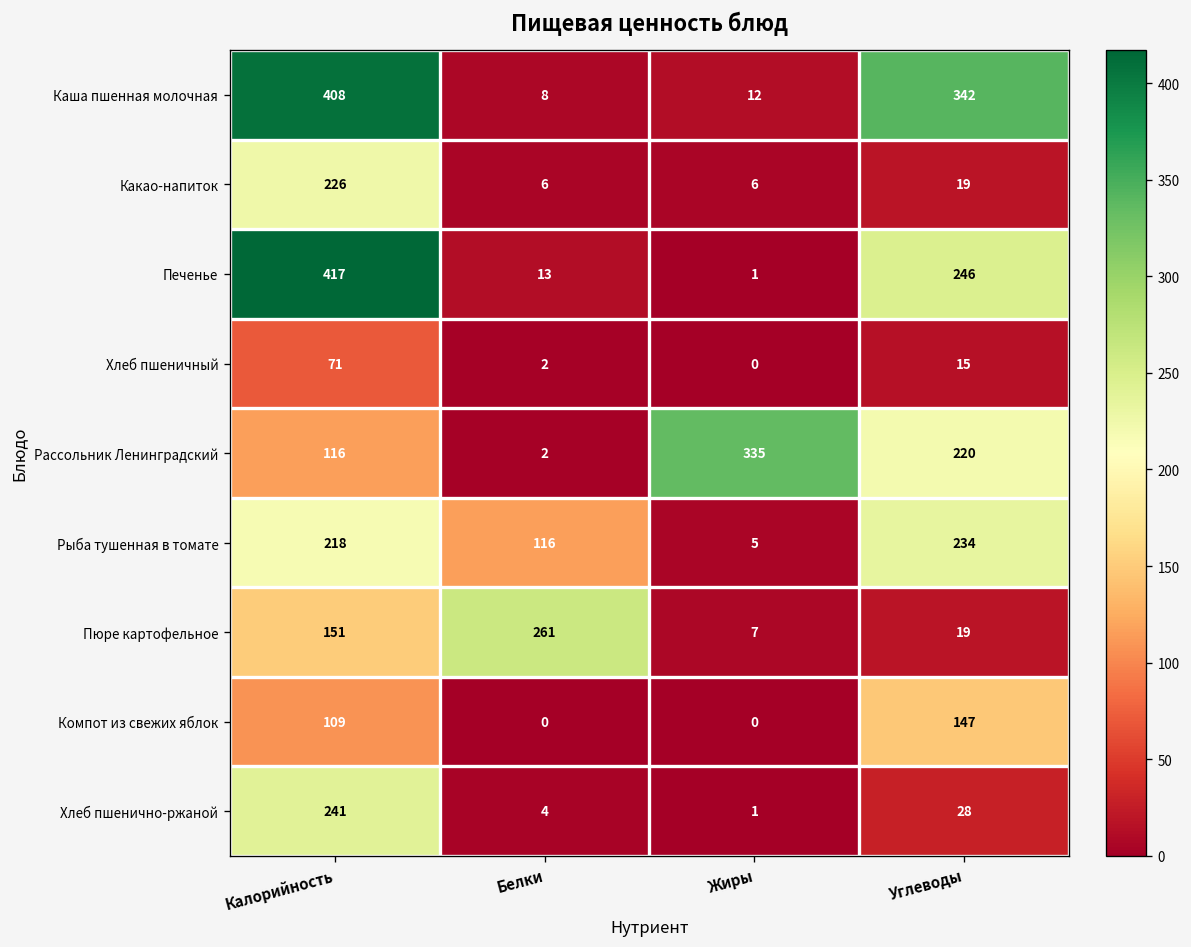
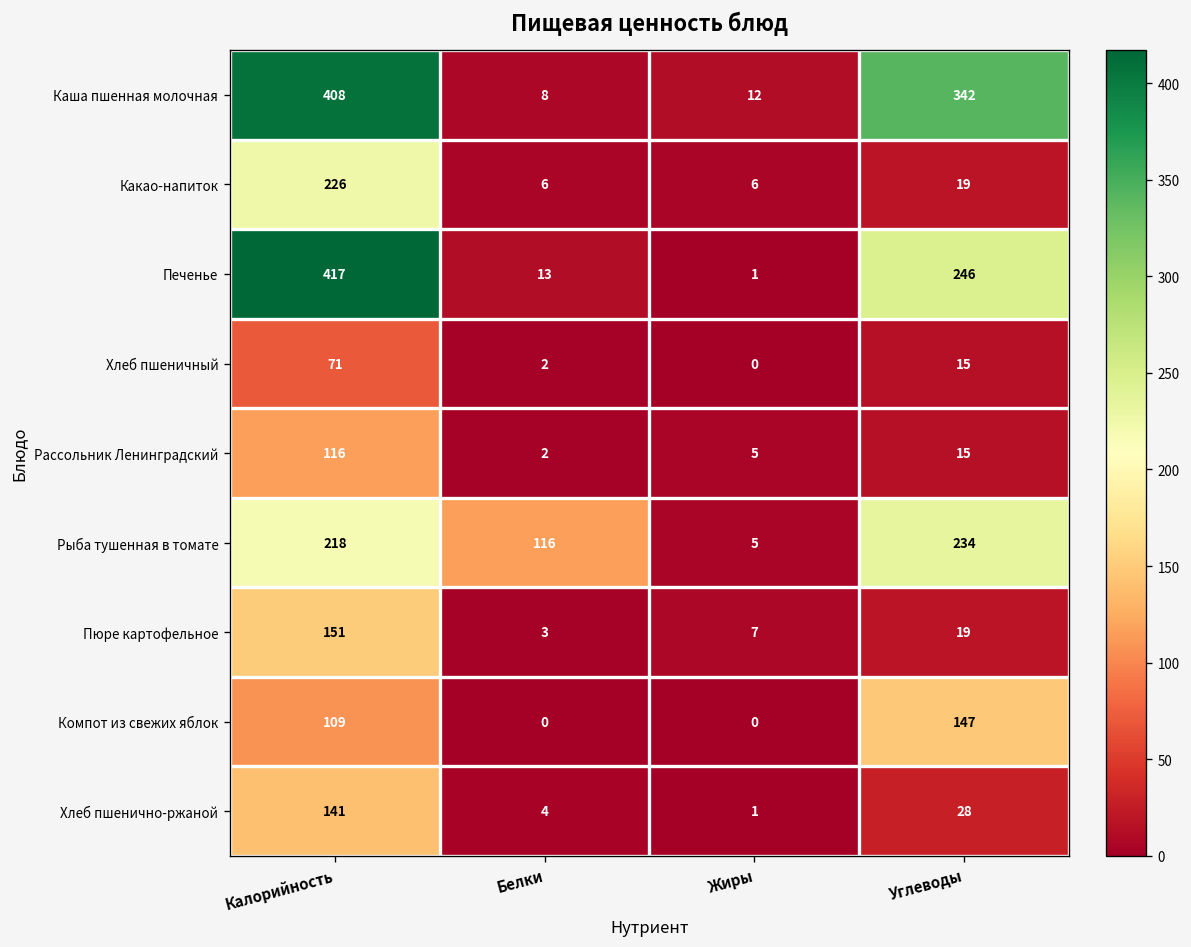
  {
    "Каша пшенная молочная": {
      "Калорийность": 408,
      "Белки": 8,
      "Жиры": 12,
      "Углеводы": 342
    },
    "Какао-напиток": {
      "Калорийность": 226,
      "Белки": 6,
      "Жиры": 6,
      "Углеводы": 19
    },
    "Печенье": {
      "Калорийность": 417,
      "Белки": 13,
      "Жиры": 1,
      "Углеводы": 246
    },
    "Хлеб пшеничный": {
      "Калорийность": 71,
      "Белки": 2,
      "Жиры": 0,
      "Углеводы": 15
    },
    "Рассольник Ленинградский": {
      "Калорийность": 116,
      "Белки": 2,
-     "Жиры": 335,
-     "Углеводы": 220
+     "Жиры": 5,
+     "Углеводы": 15
    },
    "Рыба тушенная в томате": {
      "Калорийность": 218,
      "Белки": 116,
      "Жиры": 5,
      "Углеводы": 234
    },
    "Пюре картофельное": {
      "Калорийность": 151,
-     "Белки": 261,
+     "Белки": 3,
      "Жиры": 7,
      "Углеводы": 19
    },
    "Компот из свежих яблок": {
      "Калорийность": 109,
      "Белки": 0,
      "Жиры": 0,
      "Углеводы": 147
    },
    "Хлеб пшенично-ржаной": {
-     "Калорийность": 241,
+     "Калорийность": 141,
      "Белки": 4,
      "Жиры": 1,
      "Углеводы": 28
    }
  }
